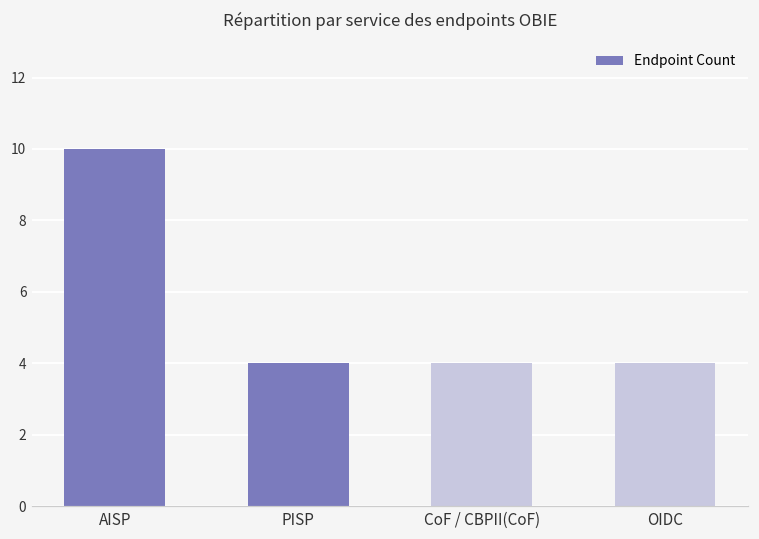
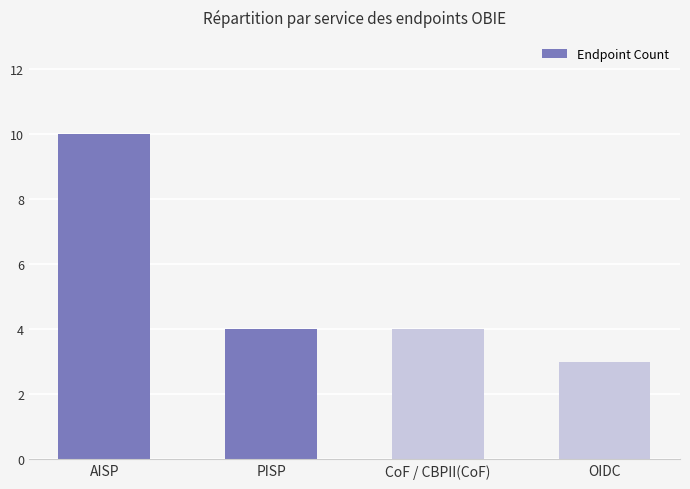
  {
    "AISP": 10,
    "PISP": 4,
    "CoF / CBPII(CoF)": 4,
-   "OIDC": 4
+   "OIDC": 3
  }
